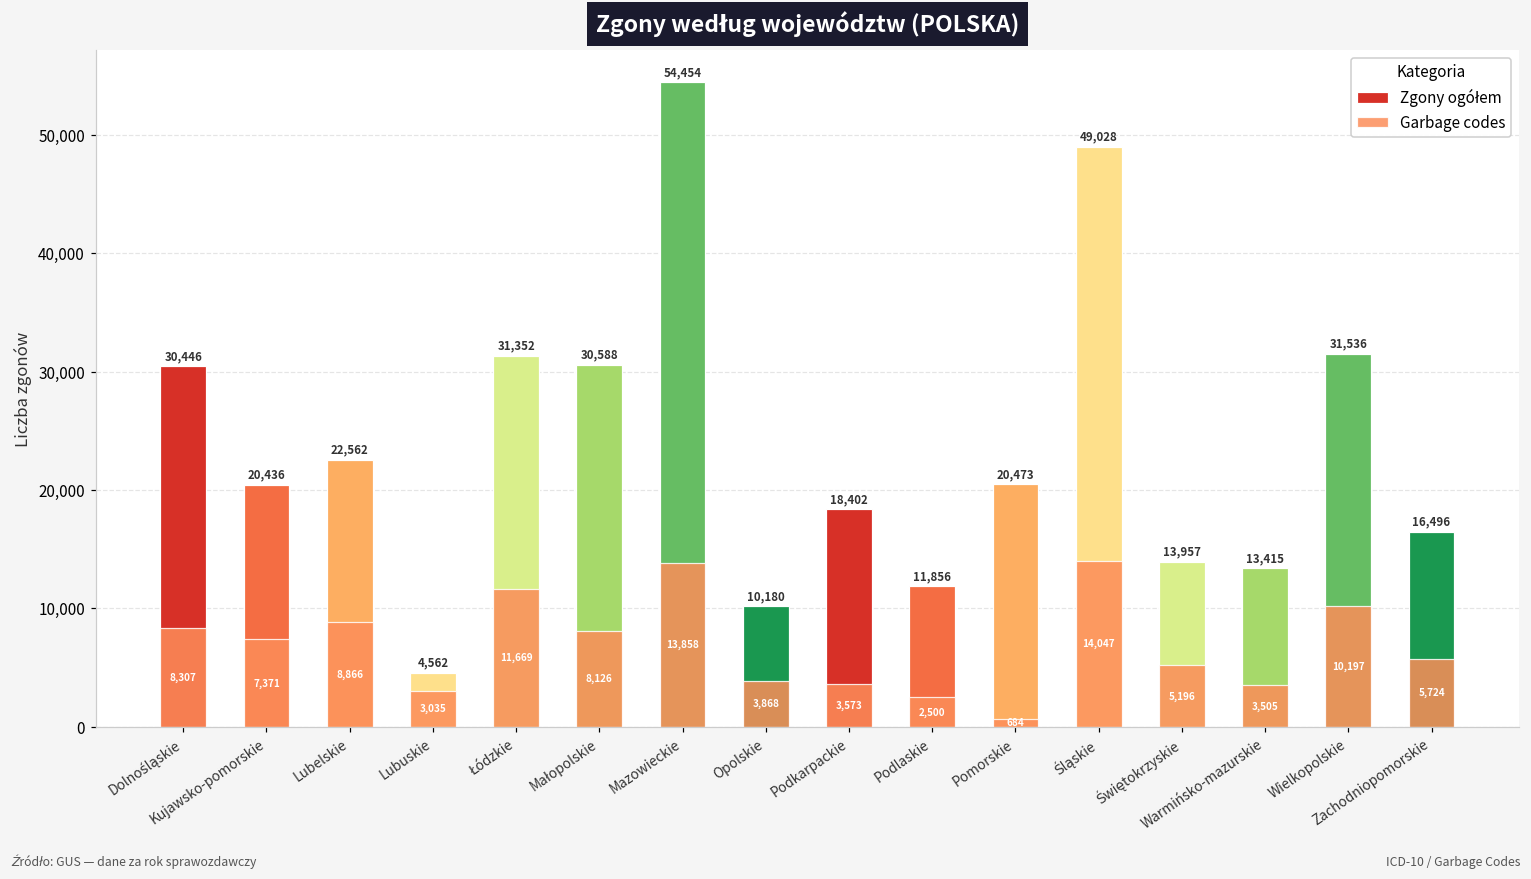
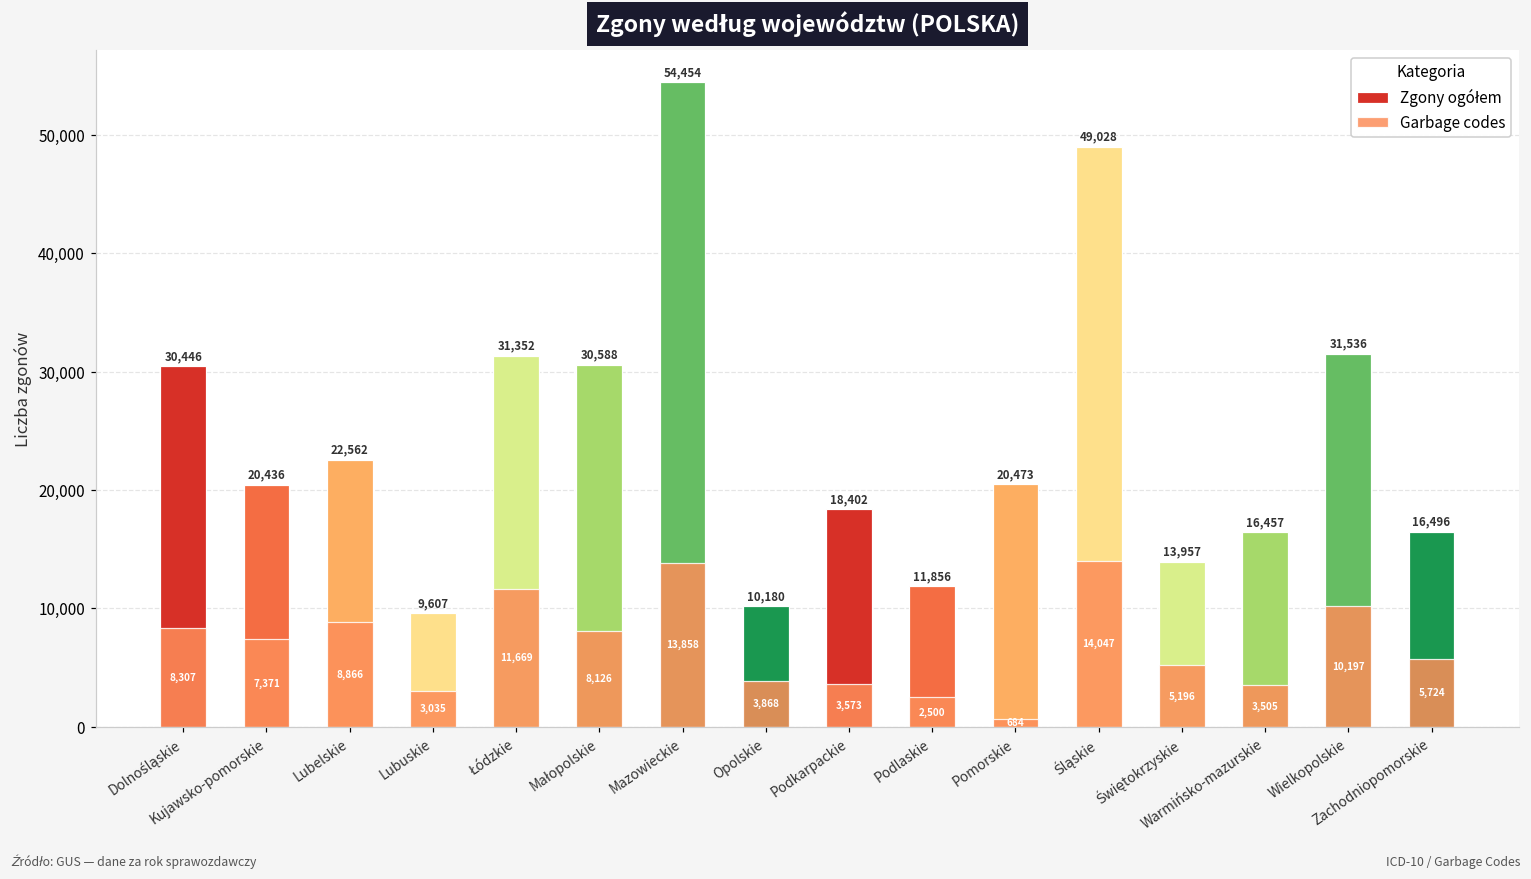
  {
    "Zgony ogółem": {
      "Dolnośląskie": "30,446",
      "Kujawsko-pomorskie": "20,436",
      "Lubelskie": "22,562",
-     "Lubuskie": "4,562",
+     "Lubuskie": "9,607",
      "Łódzkie": "31,352",
      "Małopolskie": "30,588",
      "Mazowieckie": "54,454",
      "Opolskie": "10,180",
      "Podkarpackie": "18,402",
      "Podlaskie": "11,856",
      "Pomorskie": "20,473",
      "Śląskie": "49,028",
      "Świętokrzyskie": "13,957",
-     "Warmińsko-mazurskie": "13,415",
+     "Warmińsko-mazurskie": "16,457",
      "Wielkopolskie": "31,536",
      "Zachodniopomorskie": "16,496"
    }
  }
